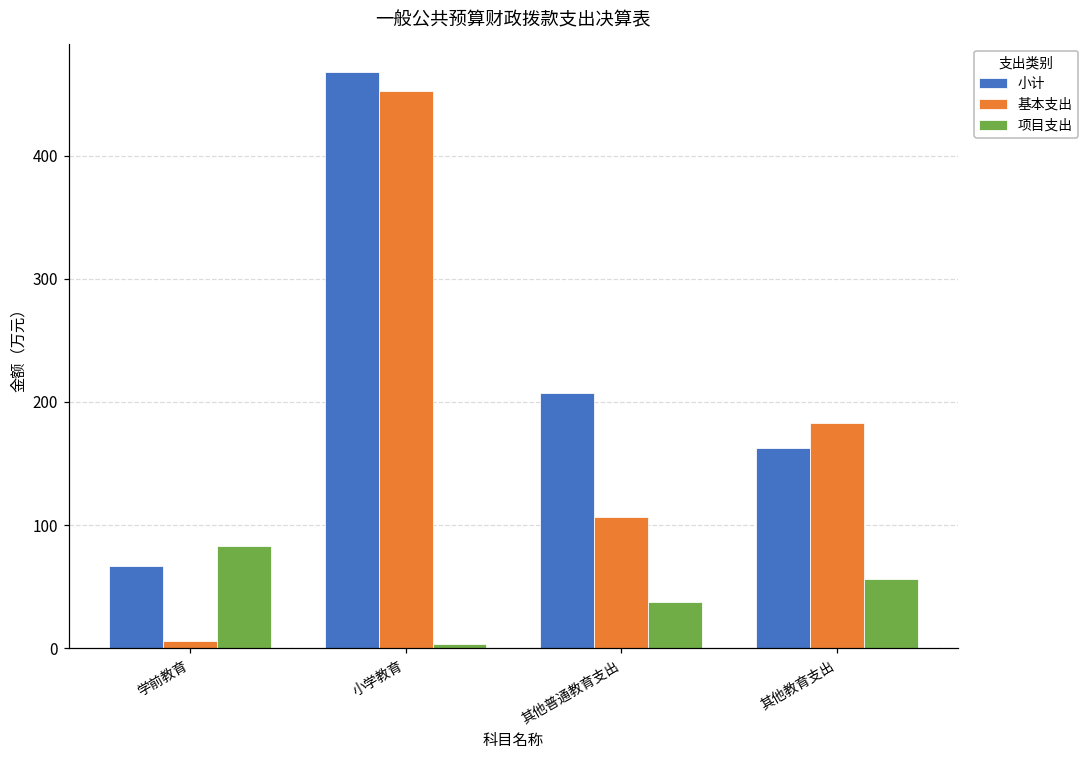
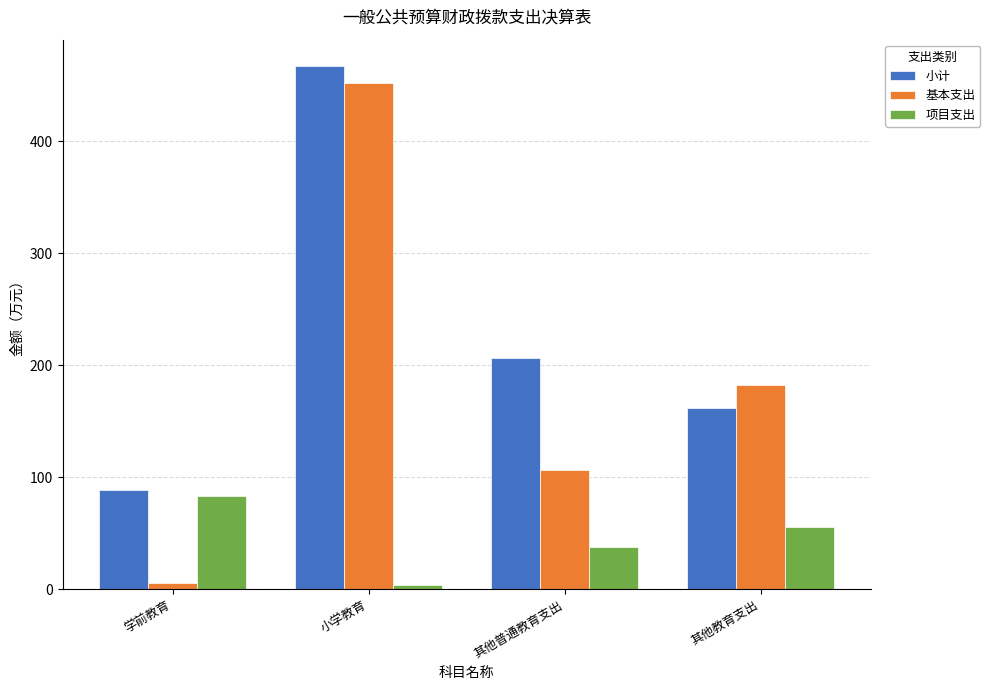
  {
    "小计": {
-     "学前教育": 67,
+     "学前教育": 89,
      "小学教育": 467,
      "其他普通教育支出": 207,
      "其他教育支出": 162
    },
    "基本支出": {
      "学前教育": 6,
      "小学教育": 452,
      "其他普通教育支出": 106,
      "其他教育支出": 183
    },
    "项目支出": {
      "学前教育": 83,
      "小学教育": 4,
      "其他普通教育支出": 38,
      "其他教育支出": 56
    }
  }
